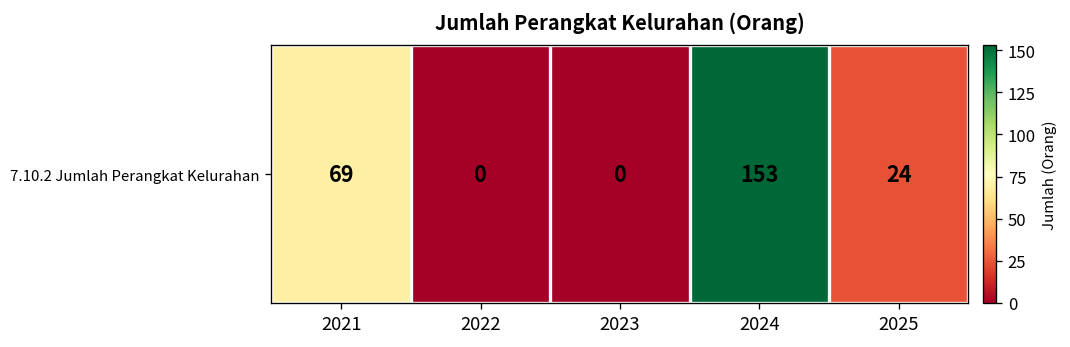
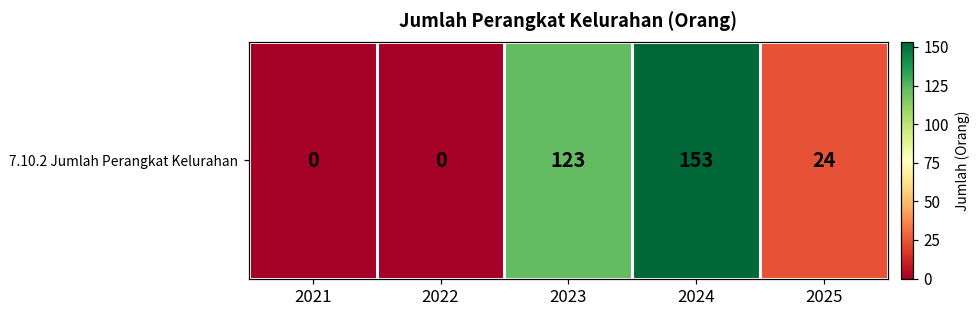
  {
    "7.10.2 Jumlah Perangkat Kelurahan": {
-     "2021": 69,
+     "2021": 0,
      "2022": 0,
-     "2023": 0,
+     "2023": 123,
      "2024": 153,
      "2025": 24
    }
  }
